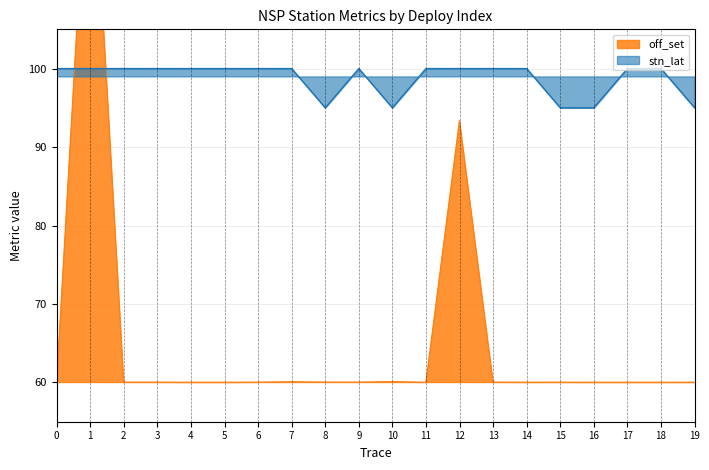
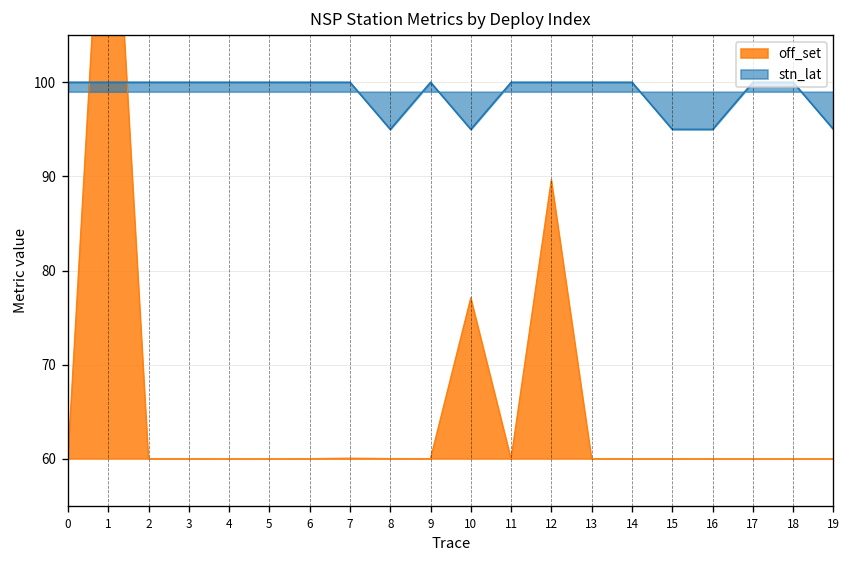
  {
    "off_set": {
      "0": 60,
      "2": 60,
      "3": 60,
      "4": 60,
      "5": 60,
      "6": 60,
      "7": 60,
      "8": 60,
      "9": 60,
-     "10": 60,
+     "10": 77,
      "11": 60,
-     "12": 93,
+     "12": 90,
      "13": 60,
      "14": 60,
      "15": 60,
      "16": 60,
      "17": 60,
      "18": 60,
      "19": 60
    }
  }
